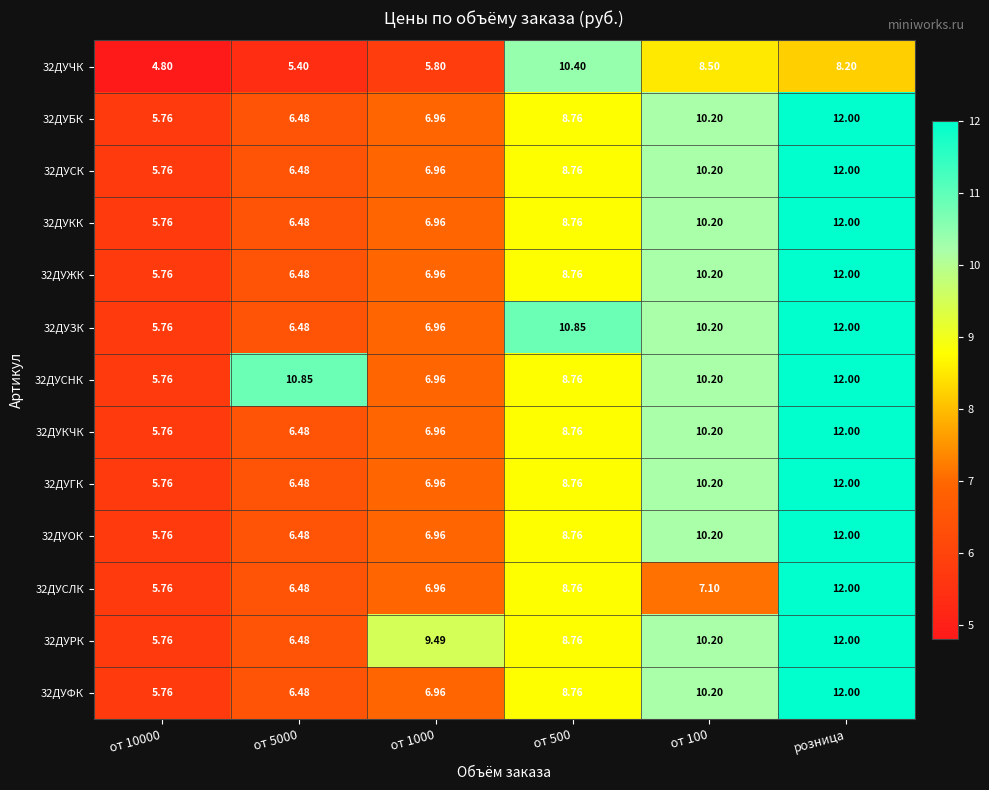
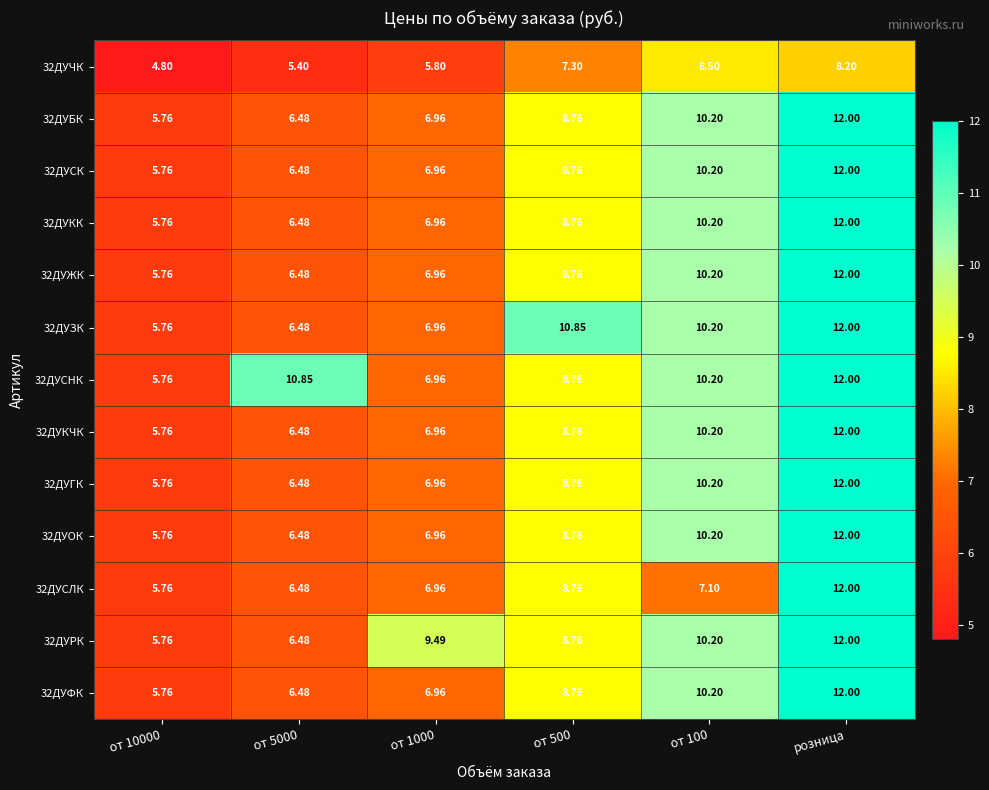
  {
    "32ДУЧК": {
      "от 10000": 4.80,
      "от 5000": 5.40,
      "от 1000": 5.80,
-     "от 500": 10.40,
+     "от 500": 7.30,
      "от 100": 8.50,
      "розница": 8.20
    },
    "32ДУБК": {
      "от 10000": 5.76,
      "от 5000": 6.48,
      "от 1000": 6.96,
      "от 500": 8.76,
      "от 100": 10.20,
      "розница": 12.00
    },
    "32ДУСК": {
      "от 10000": 5.76,
      "от 5000": 6.48,
      "от 1000": 6.96,
      "от 500": 8.76,
      "от 100": 10.20,
      "розница": 12.00
    },
    "32ДУКК": {
      "от 10000": 5.76,
      "от 5000": 6.48,
      "от 1000": 6.96,
      "от 500": 8.76,
      "от 100": 10.20,
      "розница": 12.00
    },
    "32ДУЖК": {
      "от 10000": 5.76,
      "от 5000": 6.48,
      "от 1000": 6.96,
      "от 500": 8.76,
      "от 100": 10.20,
      "розница": 12.00
    },
    "32ДУЗК": {
      "от 10000": 5.76,
      "от 5000": 6.48,
      "от 1000": 6.96,
      "от 500": 10.85,
      "от 100": 10.20,
      "розница": 12.00
    },
    "32ДУСНК": {
      "от 10000": 5.76,
      "от 5000": 10.85,
      "от 1000": 6.96,
      "от 500": 8.76,
      "от 100": 10.20,
      "розница": 12.00
    },
    "32ДУКЧК": {
      "от 10000": 5.76,
      "от 5000": 6.48,
      "от 1000": 6.96,
      "от 500": 8.76,
      "от 100": 10.20,
      "розница": 12.00
    },
    "32ДУГК": {
      "от 10000": 5.76,
      "от 5000": 6.48,
      "от 1000": 6.96,
      "от 500": 8.76,
      "от 100": 10.20,
      "розница": 12.00
    },
    "32ДУОК": {
      "от 10000": 5.76,
      "от 5000": 6.48,
      "от 1000": 6.96,
      "от 500": 8.76,
      "от 100": 10.20,
      "розница": 12.00
    },
    "32ДУСЛК": {
      "от 10000": 5.76,
      "от 5000": 6.48,
      "от 1000": 6.96,
      "от 500": 8.76,
      "от 100": 7.10,
      "розница": 12.00
    },
    "32ДУРК": {
      "от 10000": 5.76,
      "от 5000": 6.48,
      "от 1000": 9.49,
      "от 500": 8.76,
      "от 100": 10.20,
      "розница": 12.00
    },
    "32ДУФК": {
      "от 10000": 5.76,
      "от 5000": 6.48,
      "от 1000": 6.96,
      "от 500": 8.76,
      "от 100": 10.20,
      "розница": 12.00
    }
  }
